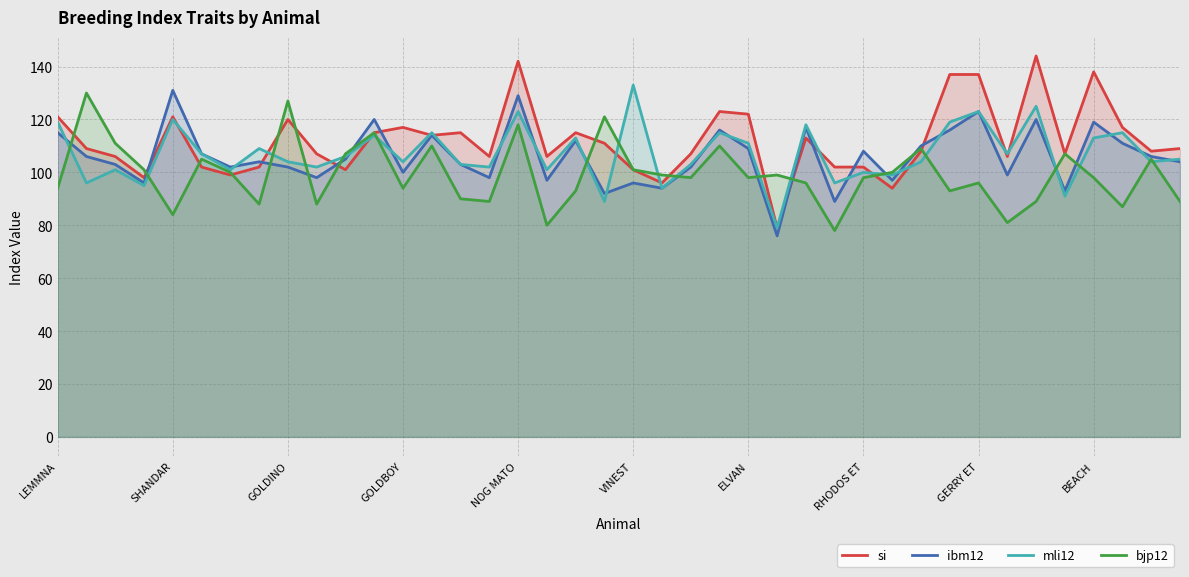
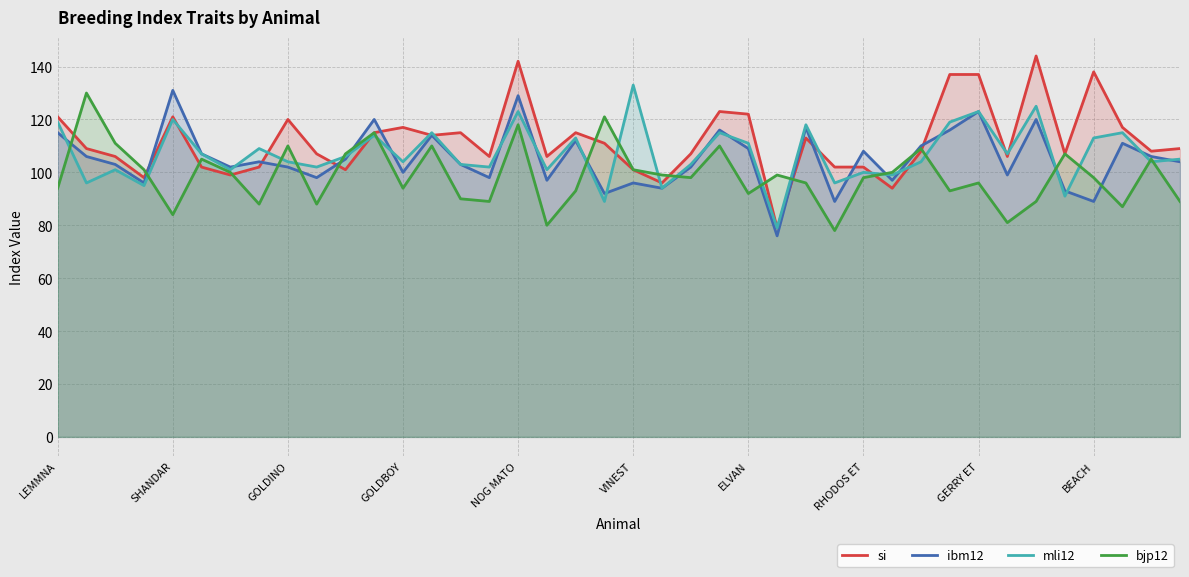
  {
    "si": {
      "LEMMNA": 121,
      "SHANDAR": 121,
      "GOLDINO": 120,
      "GOLDBOY": 117,
      "NOG MATO": 142,
      "ELVAN": 122,
      "RHODOS ET": 102,
      "GERRY ET": 137,
      "BEACH": 138
    },
    "ibm12": {
      "LEMMNA": 115,
      "SHANDAR": 131,
      "GOLDINO": 102,
      "GOLDBOY": 100,
      "NOG MATO": 129,
      "VINEST": 96,
      "ELVAN": 109,
      "RHODOS ET": 108,
-     "BEACH": 119
+     "BEACH": 89
    },
    "mli12": {
      "LEMMNA": 119,
      "SHANDAR": 120,
      "GOLDINO": 104,
      "GOLDBOY": 104,
      "NOG MATO": 123,
      "VINEST": 133,
      "ELVAN": 111,
      "RHODOS ET": 100,
      "BEACH": 113
    },
    "bjp12": {
      "LEMMNA": 94,
      "SHANDAR": 84,
-     "GOLDINO": 127,
+     "GOLDINO": 110,
      "GOLDBOY": 94,
      "NOG MATO": 118,
-     "ELVAN": 98,
+     "ELVAN": 92,
      "RHODOS ET": 98,
      "GERRY ET": 96,
      "BEACH": 98
    }
  }
